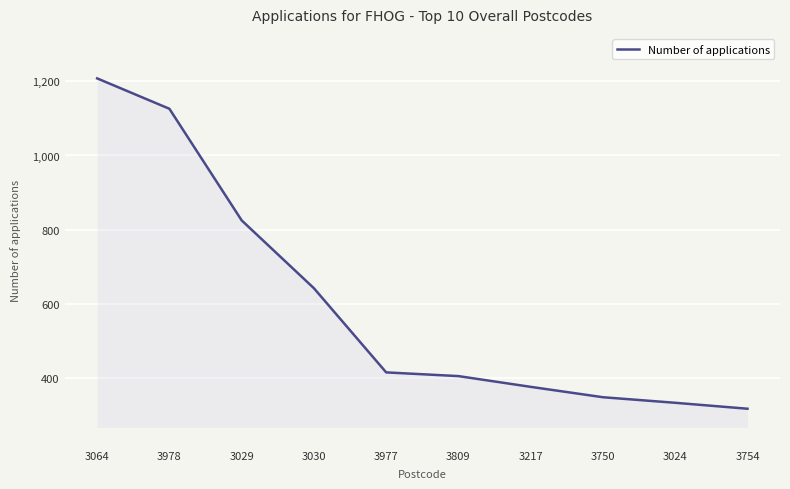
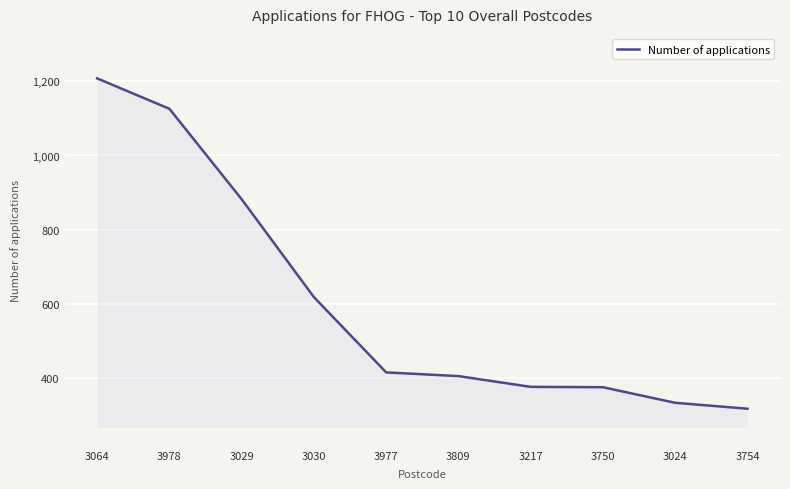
  {
    "3064": "1,210",
    "3978": "1,130",
-   "3029": "830",
-   "3030": "640",
+   "3029": "880",
+   "3030": "620",
    "3977": "420",
    "3809": "410",
    "3217": "380",
-   "3750": "350",
+   "3750": "380",
    "3024": "330",
    "3754": "320"
  }
